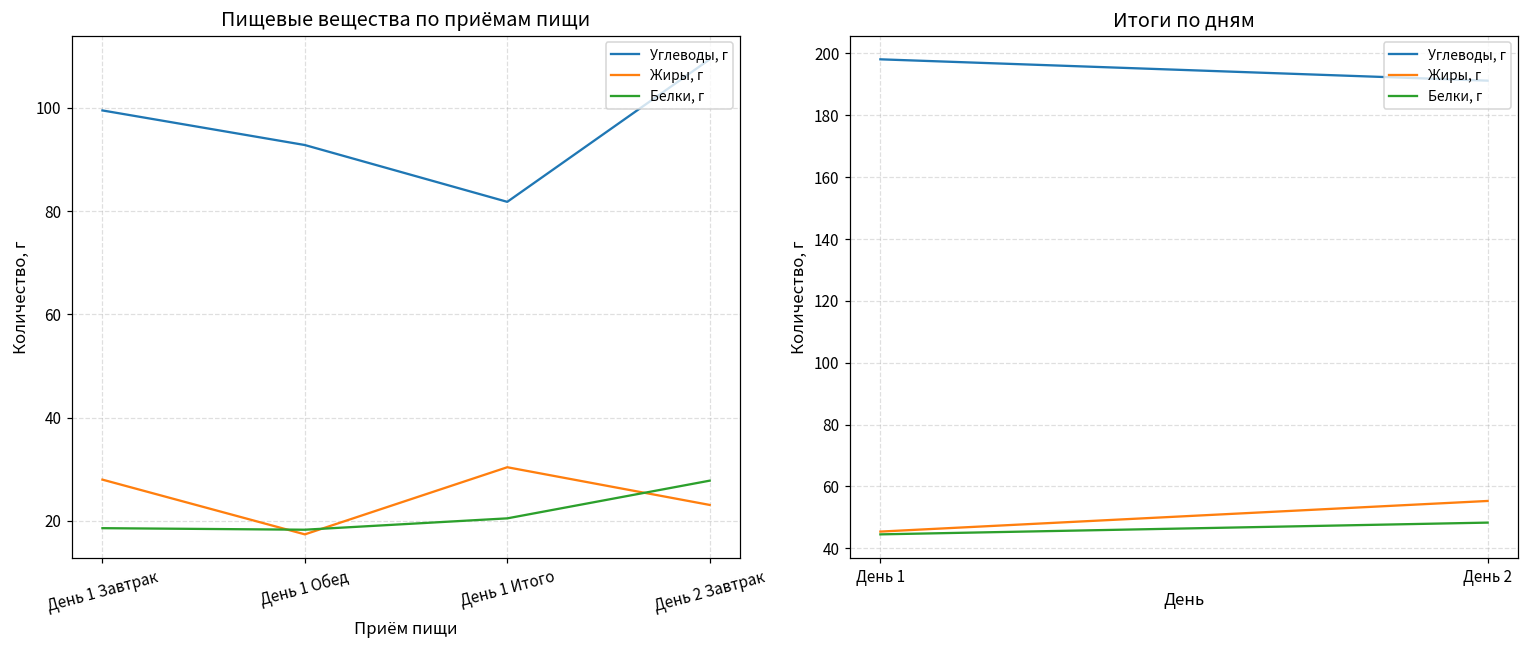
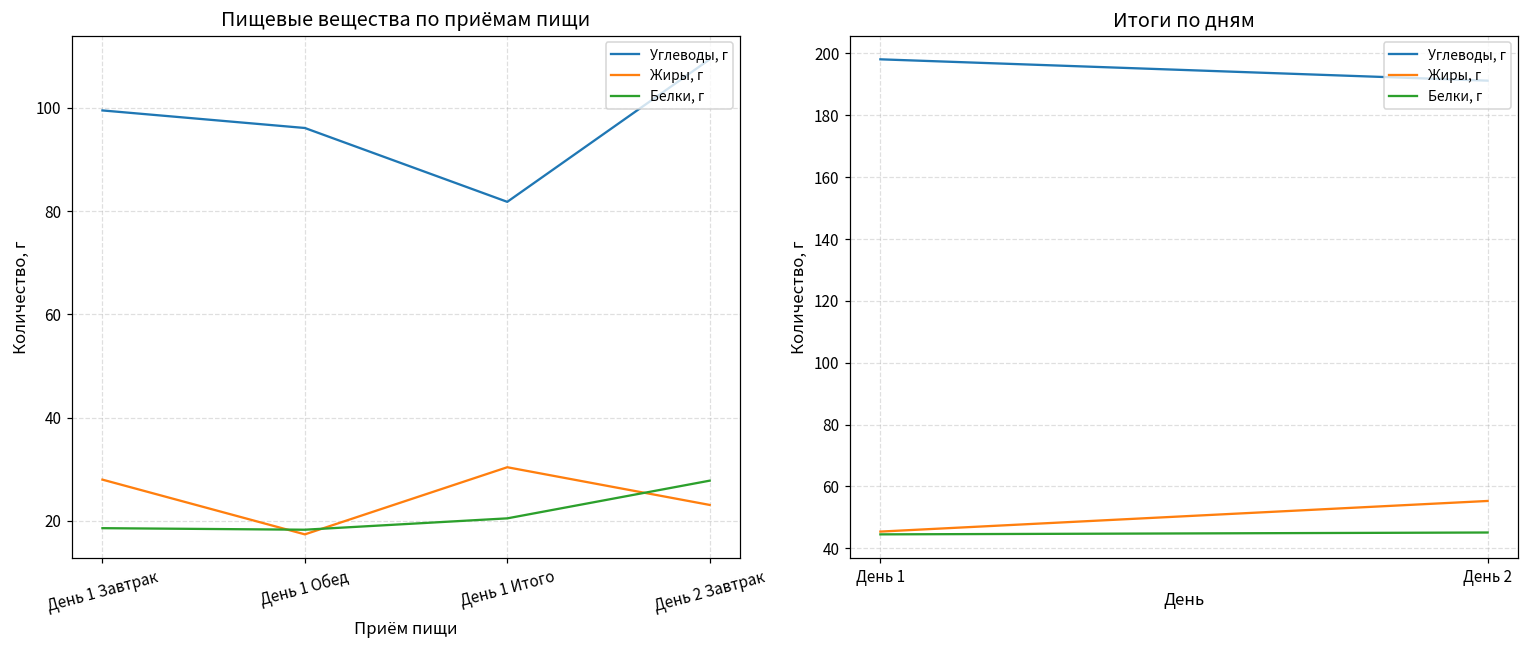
  {
    "Пищевые вещества по приёмам пищи": {
      "Углеводы, г": {
        "День 1 Завтрак": 100,
-       "День 1 Обед": 93,
+       "День 1 Обед": 96,
        "День 1 Итого": 82
      },
      "Жиры, г": {
        "День 1 Завтрак": 28,
        "День 1 Обед": 17,
        "День 1 Итого": 30,
        "День 2 Завтрак": 23
      },
      "Белки, г": {
        "День 1 Завтрак": 19,
        "День 1 Обед": 18,
        "День 1 Итого": 21,
        "День 2 Завтрак": 28
      }
    },
    "Итоги по дням": {
      "Углеводы, г": {
        "День 1": 198
      },
      "Жиры, г": {
        "День 2": 55
      },
      "Белки, г": {
-       "День 2": 48
+       "День 2": 45
      }
    }
  }
